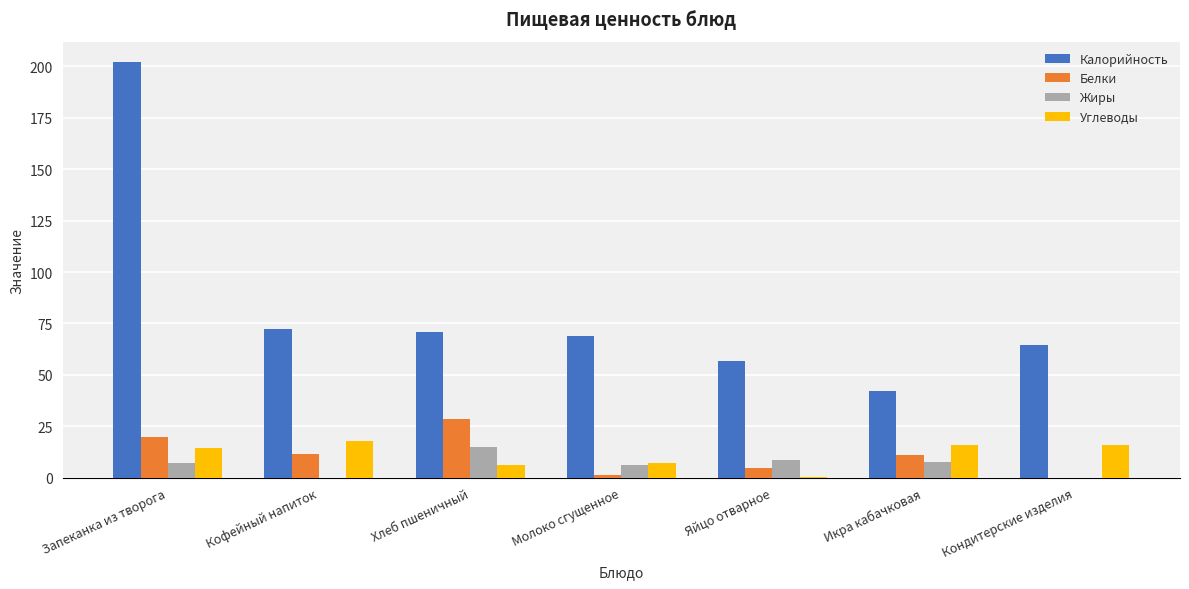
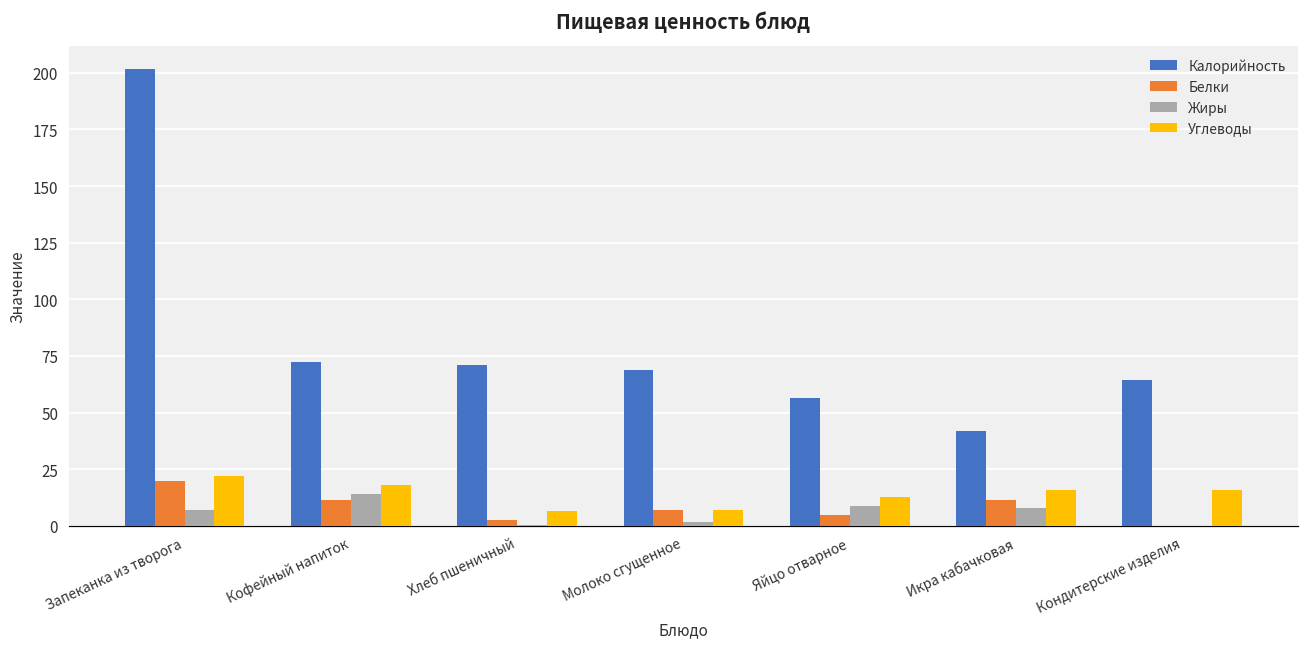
  {
    "Калорийность": {
      "Запеканка из творога": 202,
      "Кофейный напиток": 72,
      "Хлеб пшеничный": 71,
      "Молоко сгущенное": 69,
      "Яйцо отварное": 57,
      "Икра кабачковая": 42,
      "Кондитерские изделия": 64
    },
    "Белки": {
      "Запеканка из творога": 20,
      "Кофейный напиток": 12,
-     "Хлеб пшеничный": 28,
-     "Молоко сгущенное": 2,
+     "Хлеб пшеничный": 2,
+     "Молоко сгущенное": 7,
      "Яйцо отварное": 5,
      "Икра кабачковая": 11,
      "Кондитерские изделия": 0
    },
    "Жиры": {
      "Запеканка из творога": 7,
-     "Кофейный напиток": 0,
-     "Хлеб пшеничный": 15,
-     "Молоко сгущенное": 6,
+     "Кофейный напиток": 14,
+     "Хлеб пшеничный": 0,
+     "Молоко сгущенное": 2,
      "Яйцо отварное": 9,
      "Икра кабачковая": 8,
      "Кондитерские изделия": 0
    },
    "Углеводы": {
-     "Запеканка из творога": 15,
+     "Запеканка из творога": 22,
      "Кофейный напиток": 18,
      "Хлеб пшеничный": 7,
      "Молоко сгущенное": 7,
-     "Яйцо отварное": 0,
+     "Яйцо отварное": 13,
      "Икра кабачковая": 16,
      "Кондитерские изделия": 16
    }
  }
